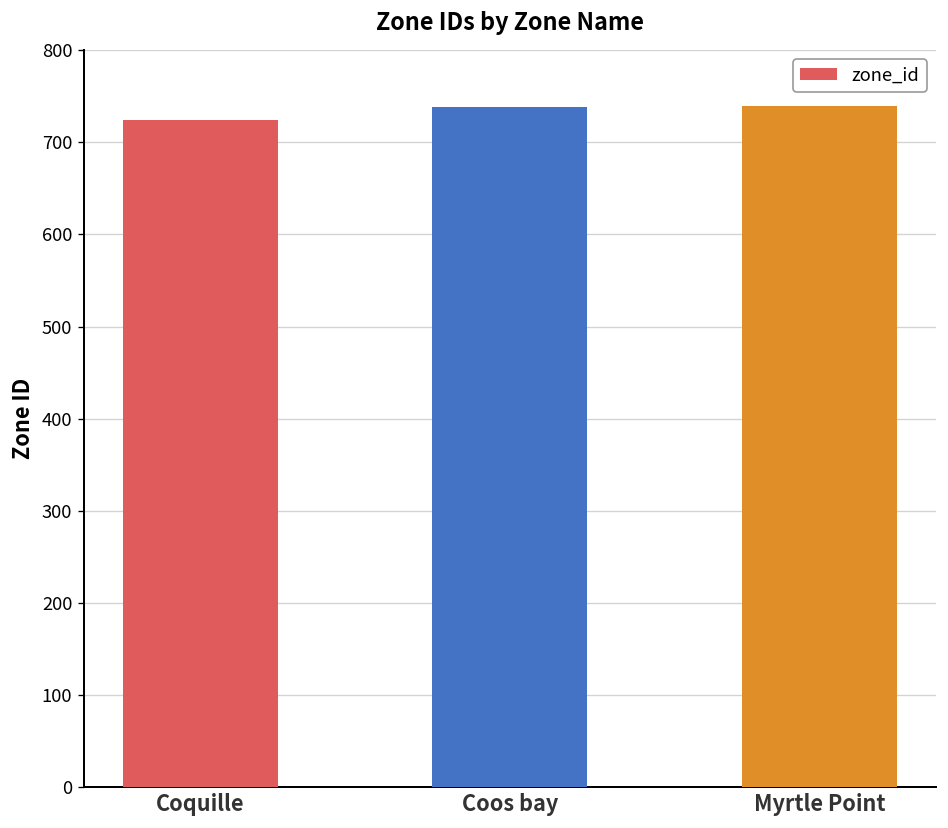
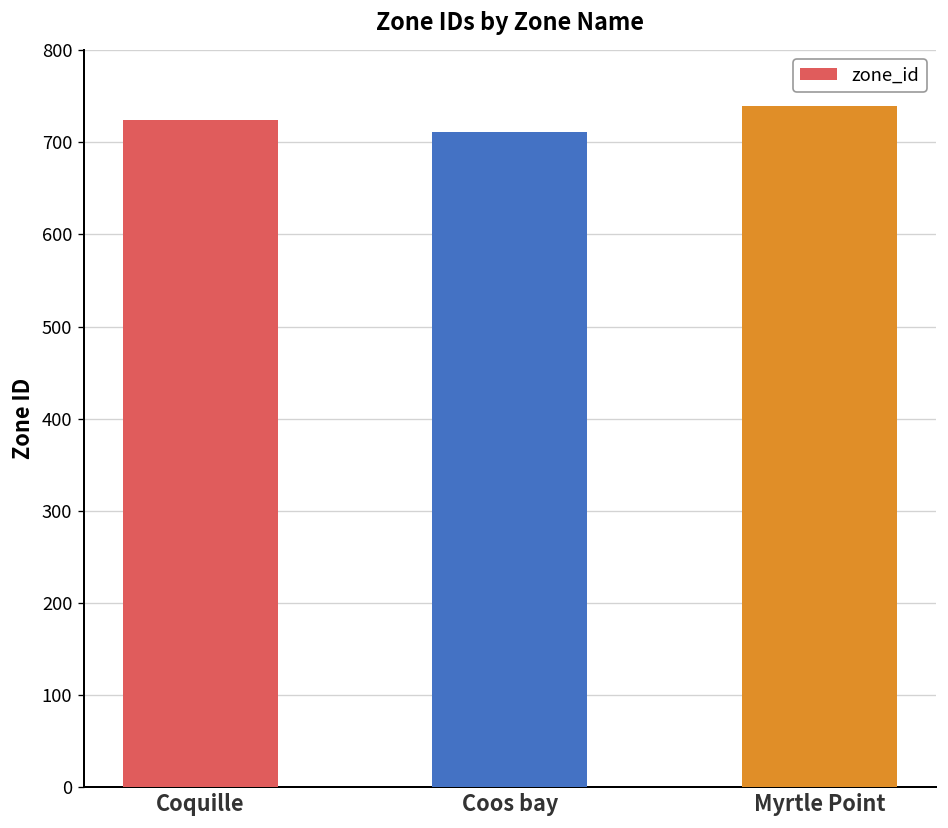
  {
    "Coquille": 720,
-   "Coos bay": 740,
+   "Coos bay": 710,
    "Myrtle Point": 740
  }
